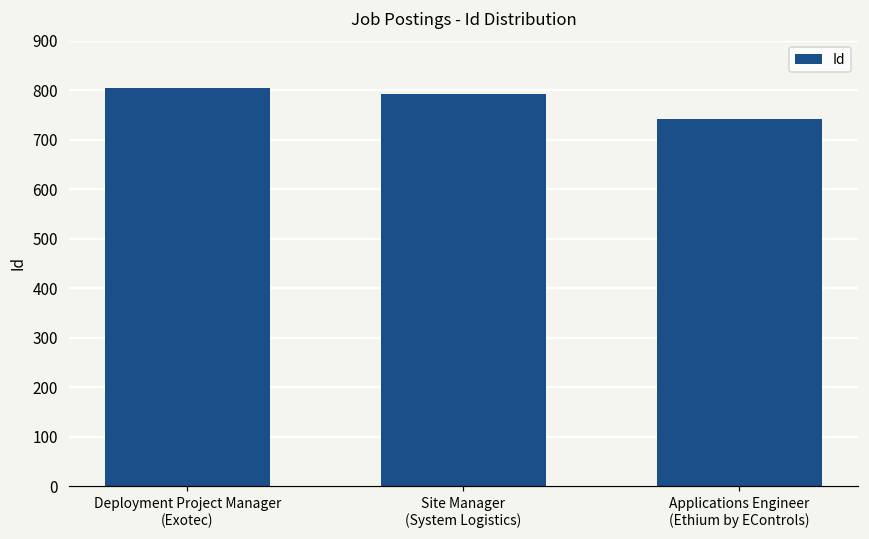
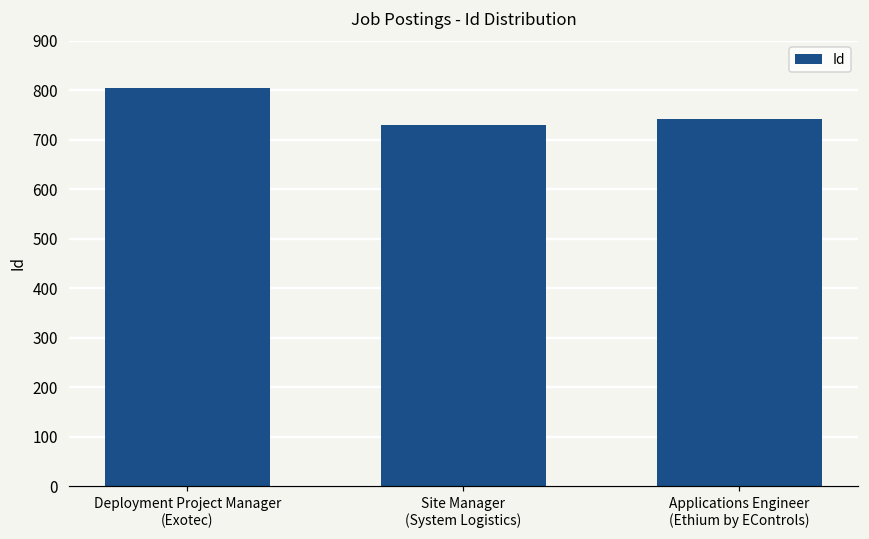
  {
    "Deployment Project Manager (Exotec)": 800,
-   "Site Manager (System Logistics)": 790,
+   "Site Manager (System Logistics)": 730,
    "Applications Engineer (Ethium by EControls)": 740
  }
